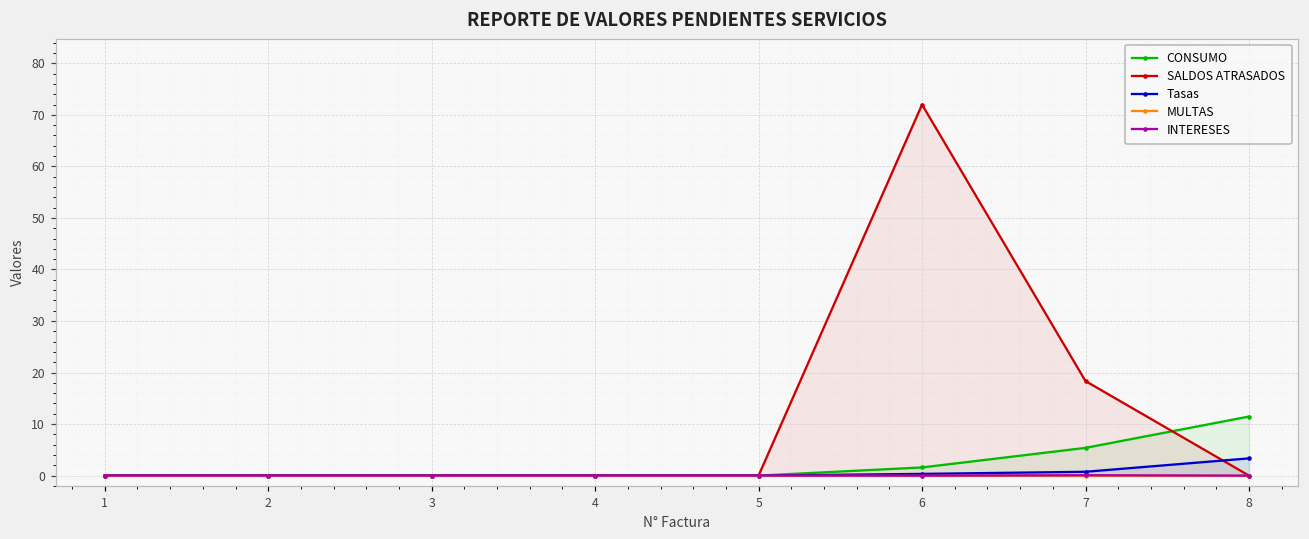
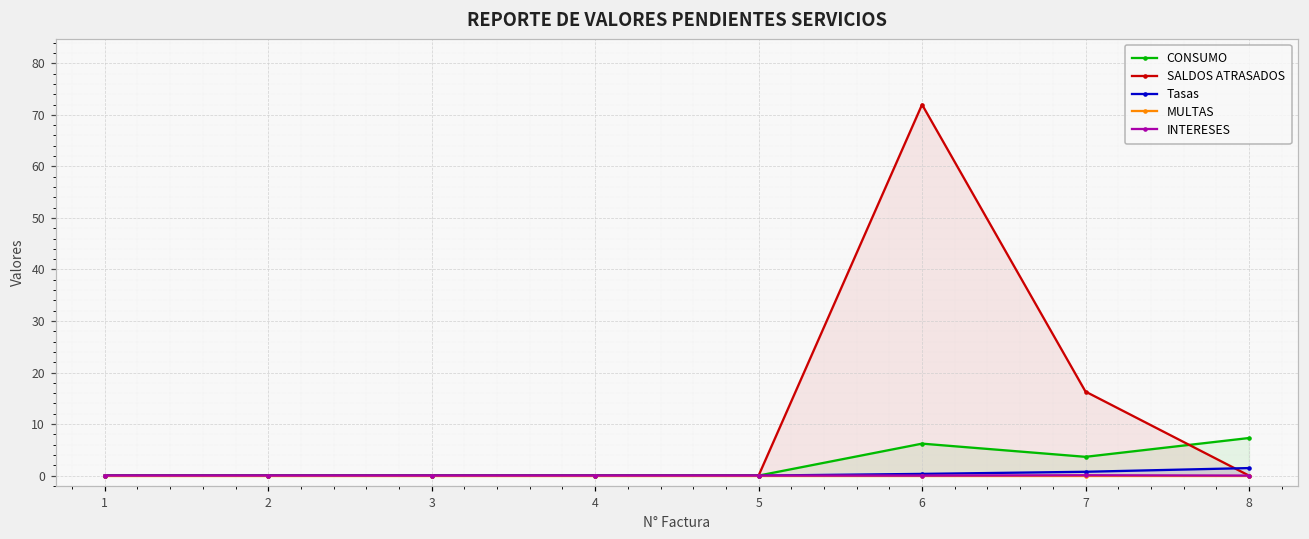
  {
    "CONSUMO": {
-     "6": 2,
-     "7": 5,
-     "8": 11
+     "6": 6,
+     "7": 4,
+     "8": 7
    },
    "SALDOS ATRASADOS": {
      "6": 72,
-     "7": 18
+     "7": 16
    },
    "Tasas": {
      "7": 1,
-     "8": 3
+     "8": 1
    },
    "INTERESES": {
      "7": 0
    }
  }
